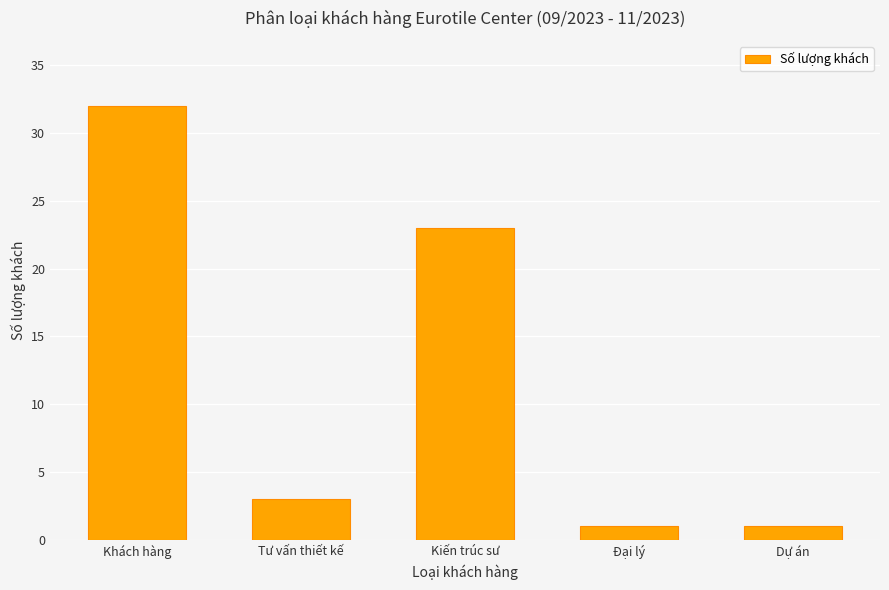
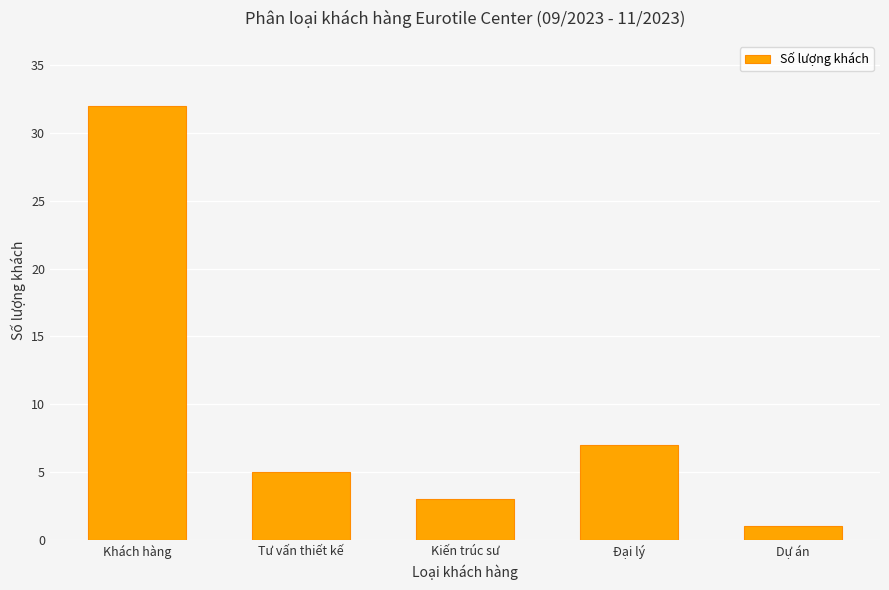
  {
    "Khách hàng": 32,
-   "Tư vấn thiết kế": 3,
-   "Kiến trúc sư": 23,
-   "Đại lý": 1,
+   "Tư vấn thiết kế": 5,
+   "Kiến trúc sư": 3,
+   "Đại lý": 7,
    "Dự án": 1
  }
